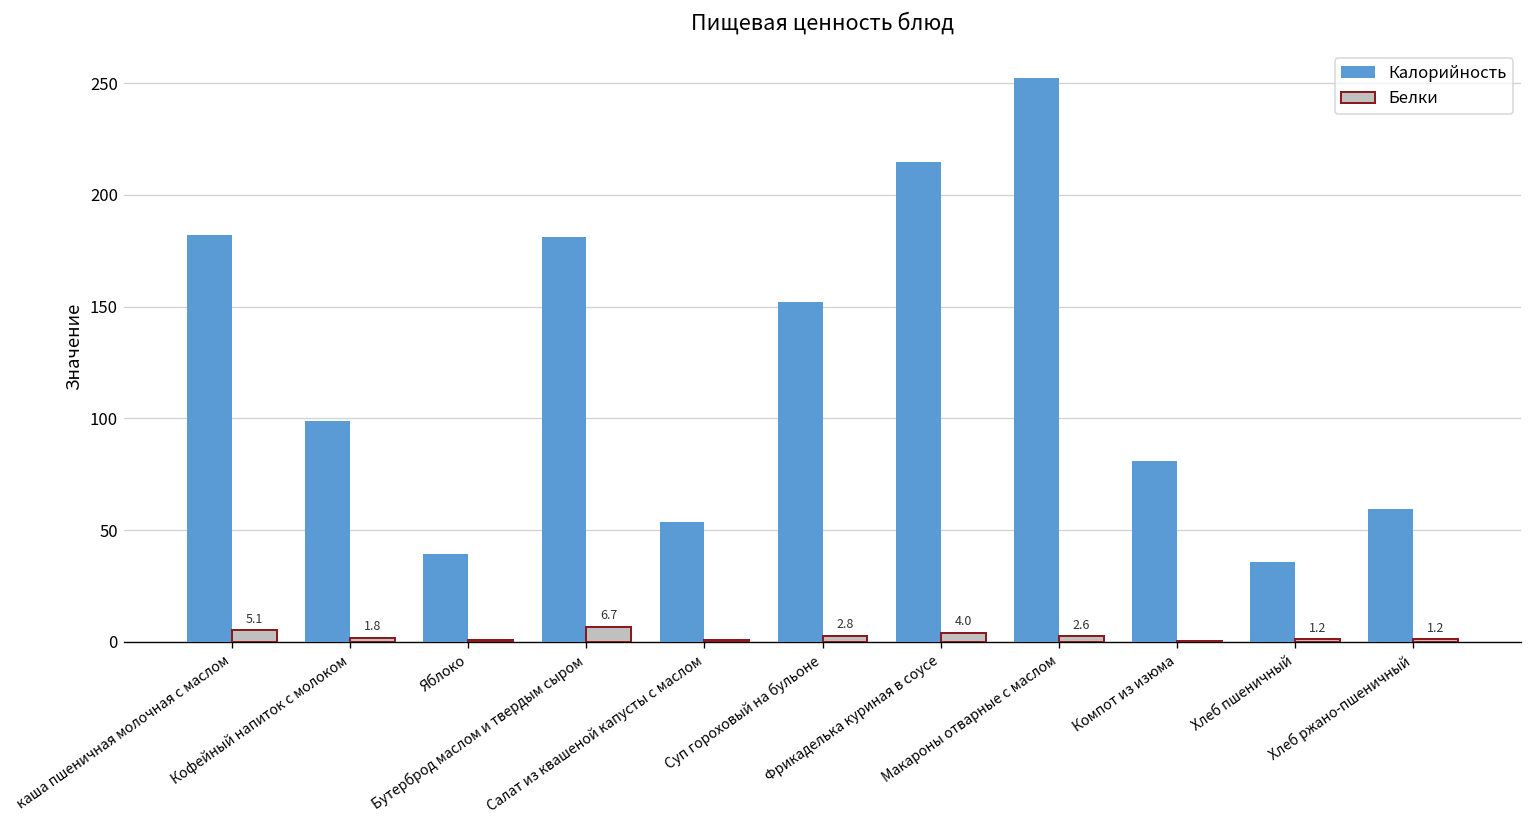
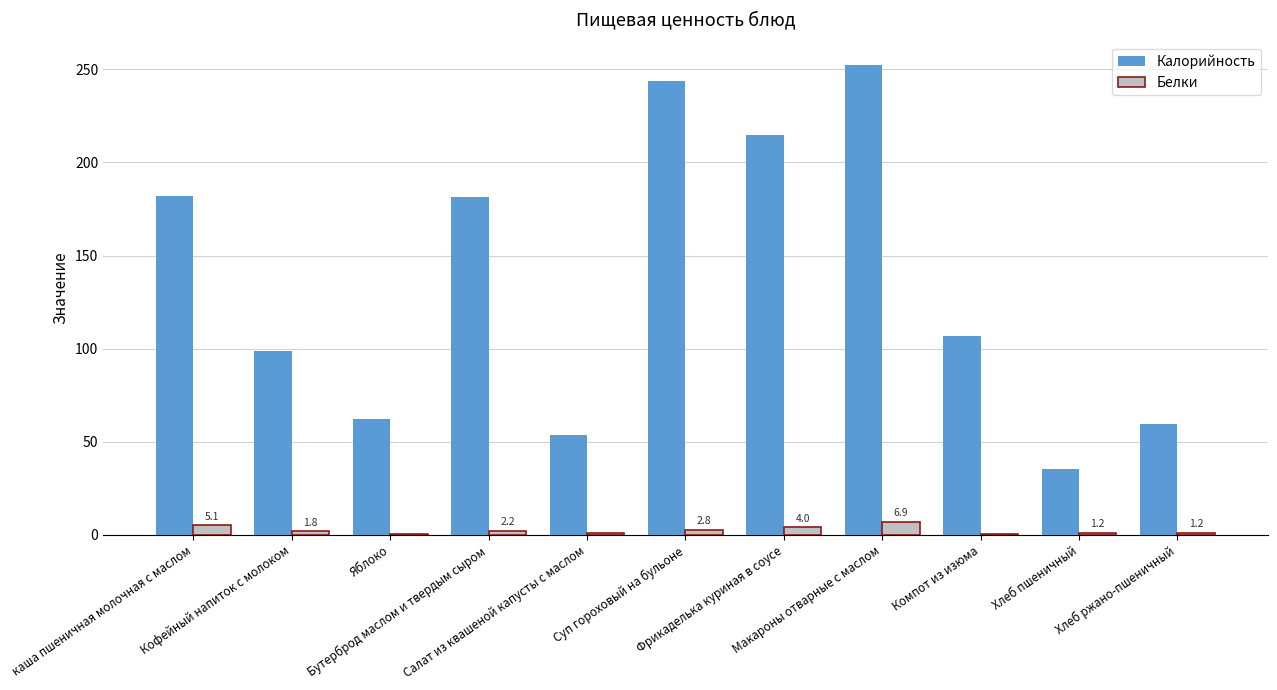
  {
    "Калорийность": {
      "каша пшеничная молочная с маслом": 182,
      "Кофейный напиток с молоком": 99,
-     "Яблоко": 39,
+     "Яблоко": 62,
      "Бутерброд маслом и твердым сыром": 181,
      "Салат из квашеной капусты с маслом": 54,
-     "Суп гороховый на бульоне": 152,
+     "Суп гороховый на бульоне": 244,
      "Фрикаделька куриная в соусе": 215,
      "Макароны отварные с маслом": 252,
-     "Компот из изюма": 81,
+     "Компот из изюма": 107,
      "Хлеб пшеничный": 36,
      "Хлеб ржано-пшеничный": 60
    },
    "Белки": {
      "каша пшеничная молочная с маслом": 5.1,
      "Кофейный напиток с молоком": 1.8,
-     "Бутерброд маслом и твердым сыром": 6.7,
+     "Бутерброд маслом и твердым сыром": 2.2,
      "Суп гороховый на бульоне": 2.8,
      "Фрикаделька куриная в соусе": 4.0,
-     "Макароны отварные с маслом": 2.6,
+     "Макароны отварные с маслом": 6.9,
      "Хлеб пшеничный": 1.2,
      "Хлеб ржано-пшеничный": 1.2
    }
  }
